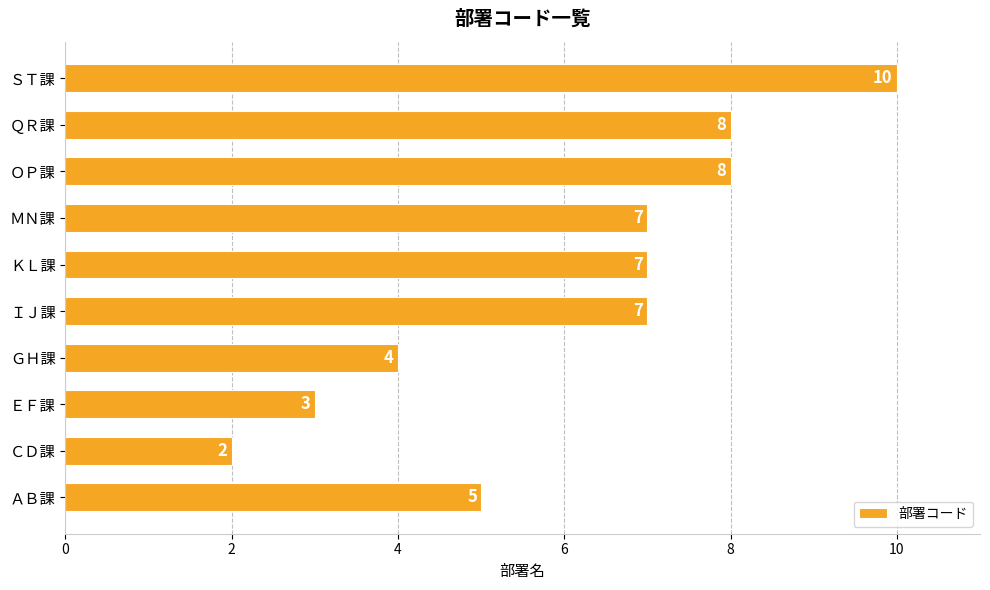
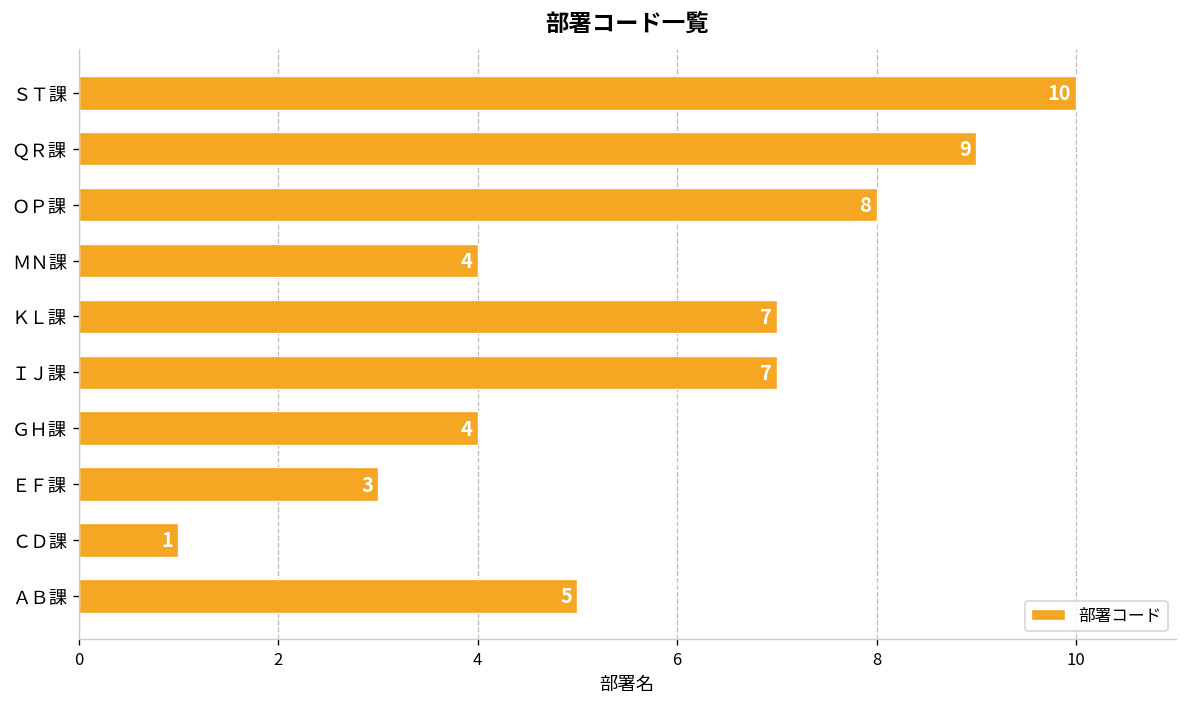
  {
    "ＳＴ課": 10,
-   "ＱＲ課": 8,
+   "ＱＲ課": 9,
    "ＯＰ課": 8,
-   "ＭＮ課": 7,
+   "ＭＮ課": 4,
    "ＫＬ課": 7,
    "ＩＪ課": 7,
    "ＧＨ課": 4,
    "ＥＦ課": 3,
-   "ＣＤ課": 2,
+   "ＣＤ課": 1,
    "ＡＢ課": 5
  }
